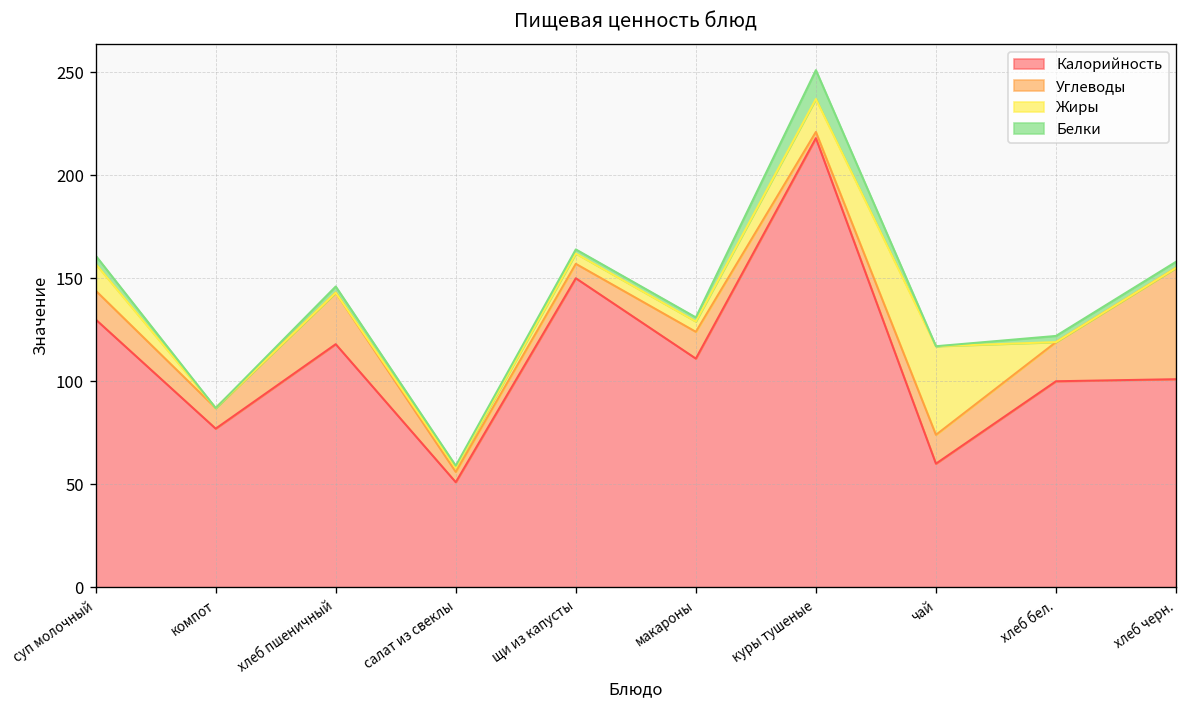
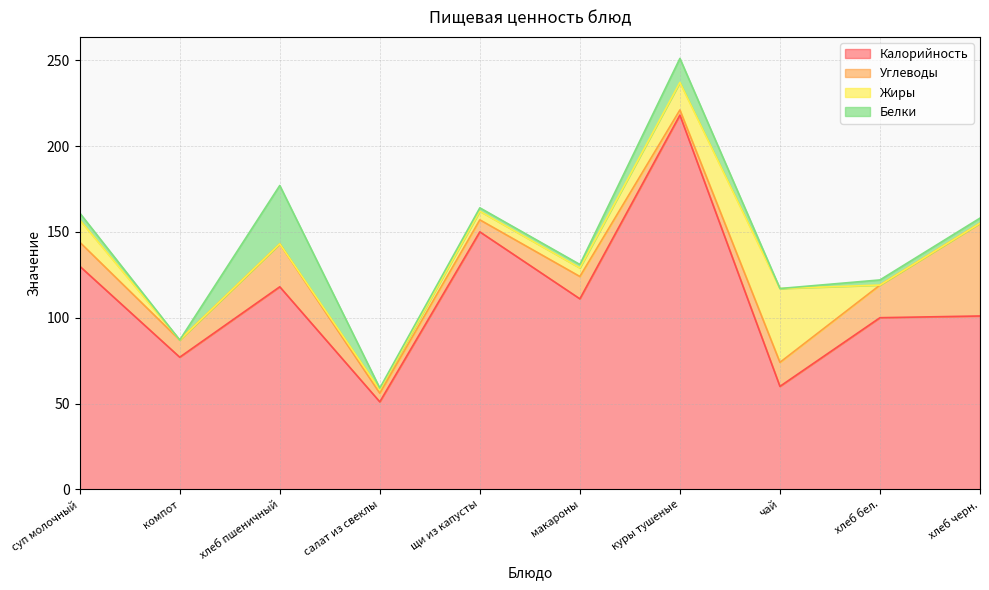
  {
    "Калорийность": {
      "суп молочный": 130,
      "компот": 77,
      "хлеб пшеничный": 118,
      "салат из свеклы": 51,
      "щи из капусты": 150,
      "макароны": 111,
      "куры тушеные": 218,
      "чай": 60,
      "хлеб бел.": 100,
      "хлеб черн.": 101
    },
    "Углеводы": {
      "суп молочный": 14,
      "салат из свеклы": 5,
      "щи из капусты": 7,
      "макароны": 13,
      "куры тушеные": 3,
      "чай": 14
    },
    "Жиры": {
      "суп молочный": 13,
      "щи из капусты": 5,
      "макароны": 5,
      "куры тушеные": 16
    },
    "Белки": {
      "суп молочный": 4,
-     "хлеб пшеничный": 3,
+     "хлеб пшеничный": 34,
      "щи из капусты": 2,
      "макароны": 2,
      "куры тушеные": 14,
      "хлеб бел.": 3,
      "хлеб черн.": 3
    }
  }
